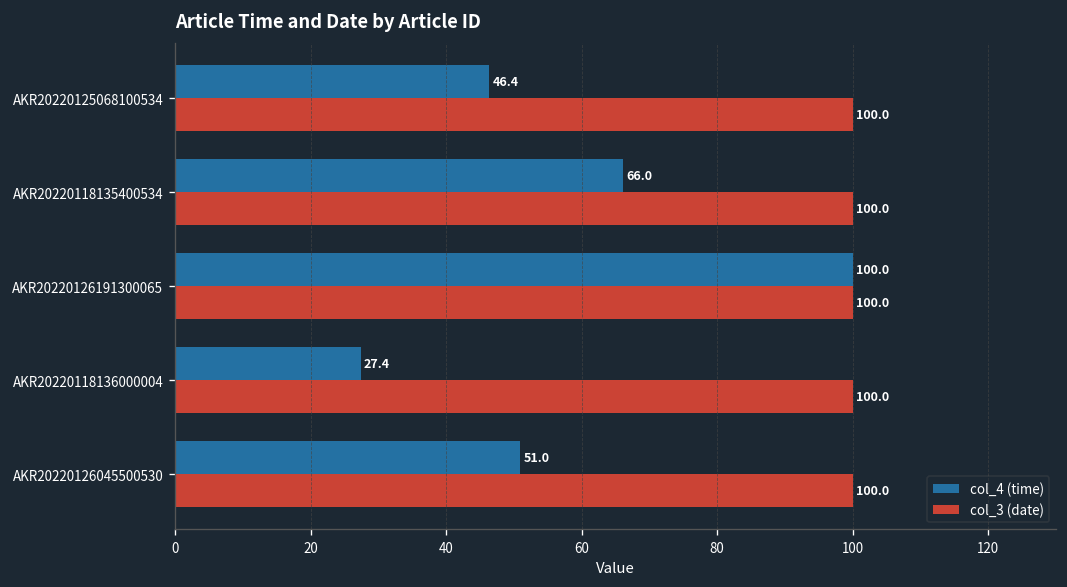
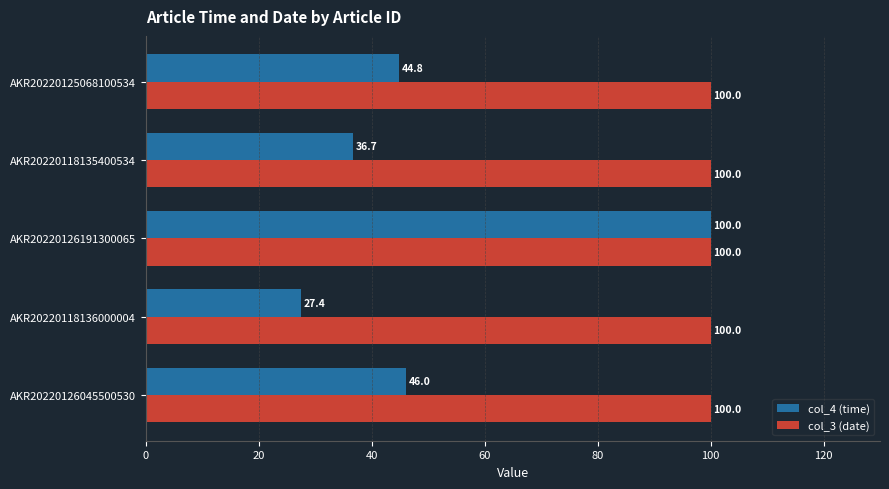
  {
    "col_4 (time)": {
-     "AKR20220125068100534": 46.4,
-     "AKR20220118135400534": 66.0,
+     "AKR20220125068100534": 44.8,
+     "AKR20220118135400534": 36.7,
      "AKR20220126191300065": 100.0,
      "AKR20220118136000004": 27.4,
-     "AKR20220126045500530": 51.0
+     "AKR20220126045500530": 46.0
    },
    "col_3 (date)": {
      "AKR20220125068100534": 100.0,
      "AKR20220118135400534": 100.0,
      "AKR20220126191300065": 100.0,
      "AKR20220118136000004": 100.0,
      "AKR20220126045500530": 100.0
    }
  }
